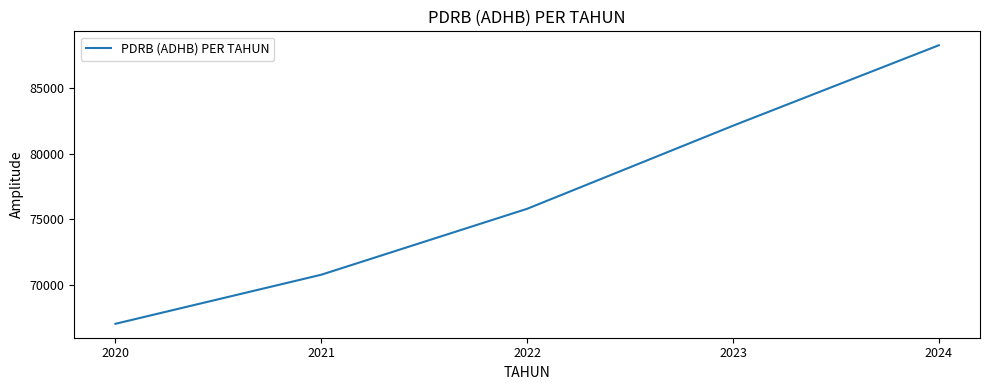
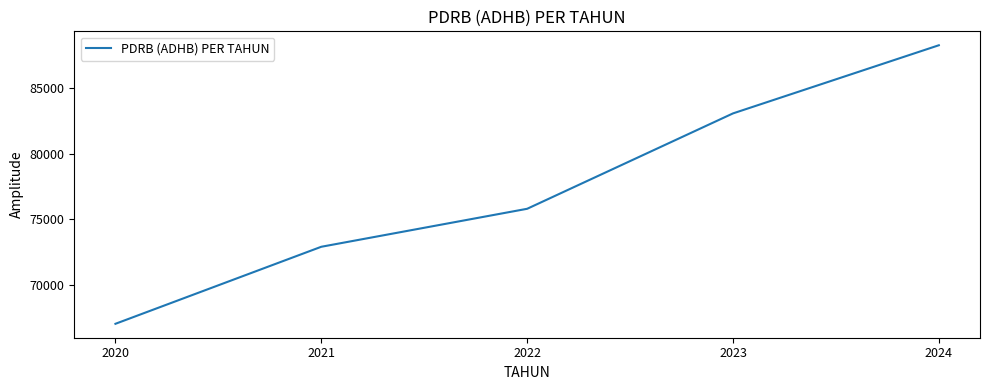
  {
    "2020": 67100,
-   "2021": 70800,
+   "2021": 72900,
    "2022": 75800,
-   "2023": 82100,
+   "2023": 83100,
    "2024": 88300
  }
